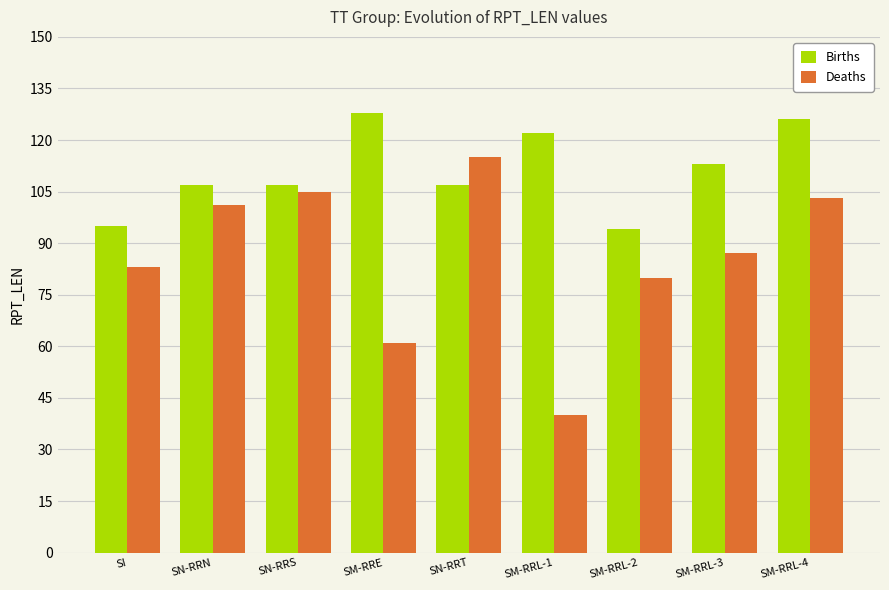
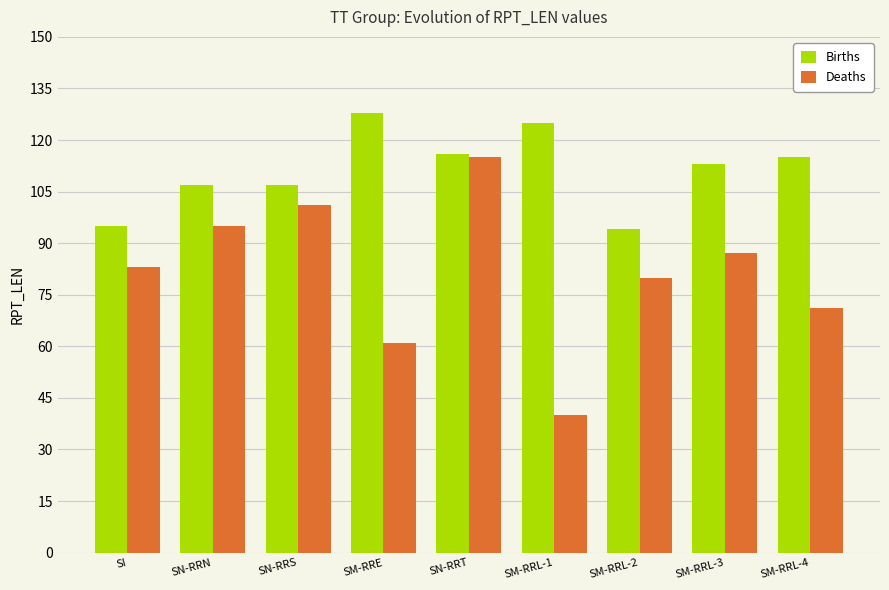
  {
    "Births": {
      "SI": 95,
      "SN-RRN": 107,
      "SN-RRS": 107,
      "SM-RRE": 128,
-     "SN-RRT": 107,
-     "SM-RRL-1": 122,
+     "SN-RRT": 116,
+     "SM-RRL-1": 125,
      "SM-RRL-2": 94,
      "SM-RRL-3": 113,
-     "SM-RRL-4": 126
+     "SM-RRL-4": 115
    },
    "Deaths": {
      "SI": 83,
-     "SN-RRN": 101,
-     "SN-RRS": 105,
+     "SN-RRN": 95,
+     "SN-RRS": 101,
      "SM-RRE": 61,
      "SN-RRT": 115,
      "SM-RRL-1": 40,
      "SM-RRL-2": 80,
      "SM-RRL-3": 87,
-     "SM-RRL-4": 103
+     "SM-RRL-4": 71
    }
  }
